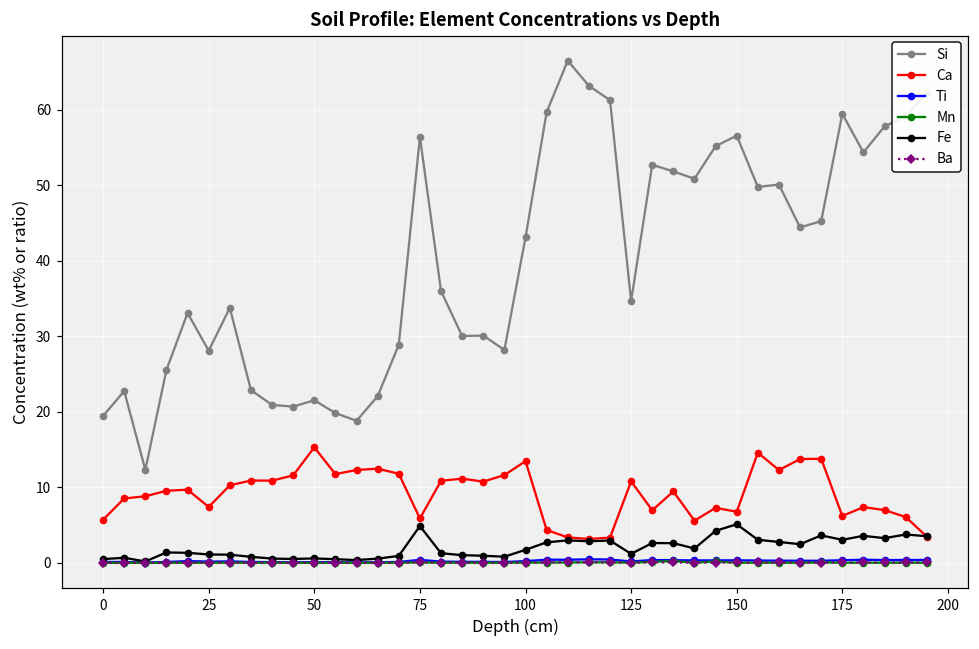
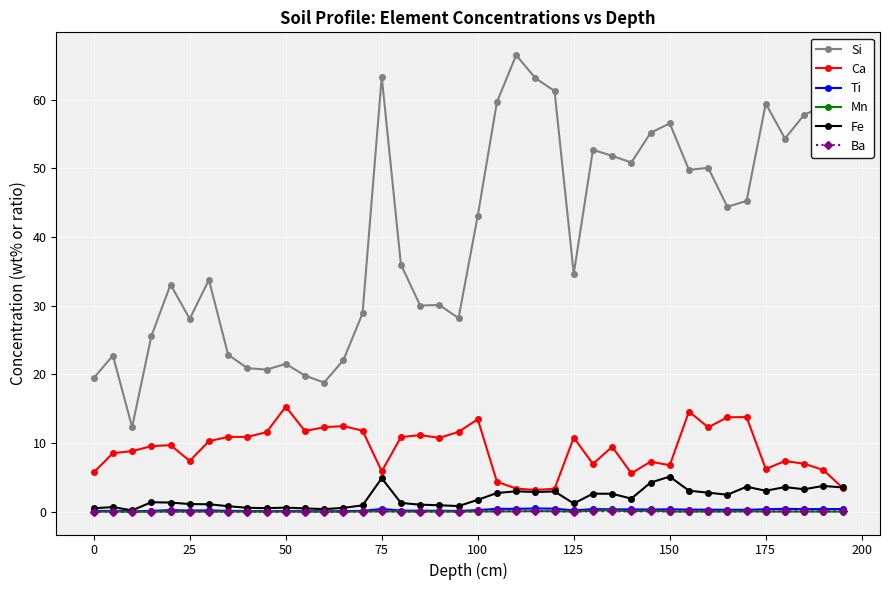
  {
    "Si": {
      "0": 19,
      "25": 28,
      "50": 22,
-     "75": 56,
+     "75": 63,
      "100": 43,
      "125": 35,
      "150": 57,
      "175": 59
    },
    "Ca": {
      "0": 6,
      "25": 7,
      "50": 15,
      "75": 6,
      "100": 13,
      "125": 11,
      "150": 7,
      "175": 6
    },
    "Fe": {
      "0": 0,
      "25": 1,
      "50": 1,
      "75": 5,
      "100": 2,
      "125": 1,
      "150": 5,
      "175": 3
    }
  }
